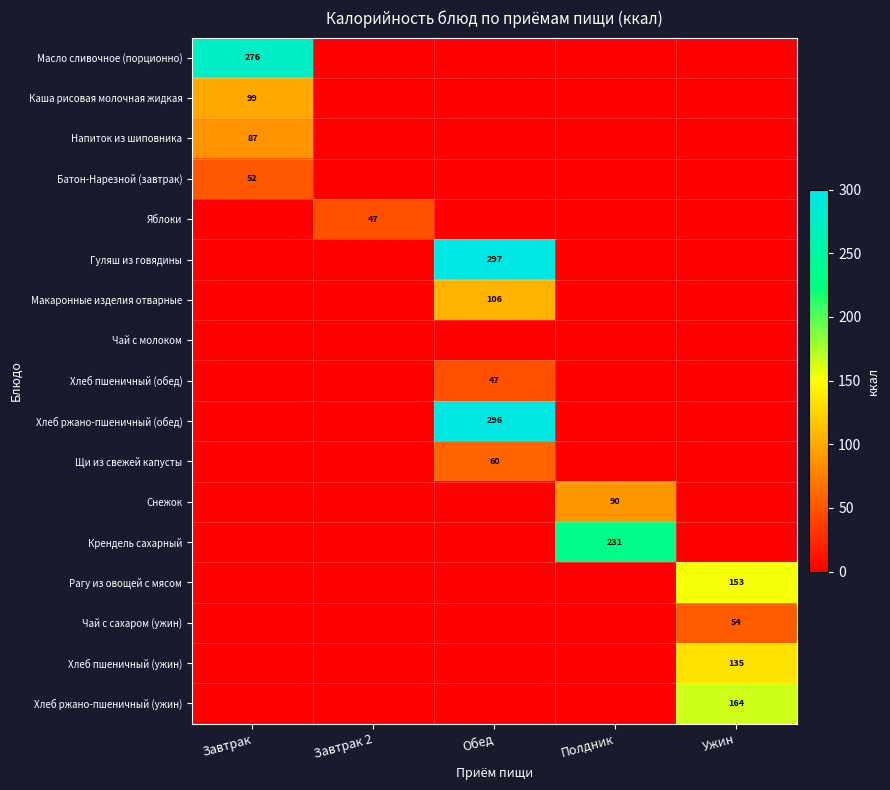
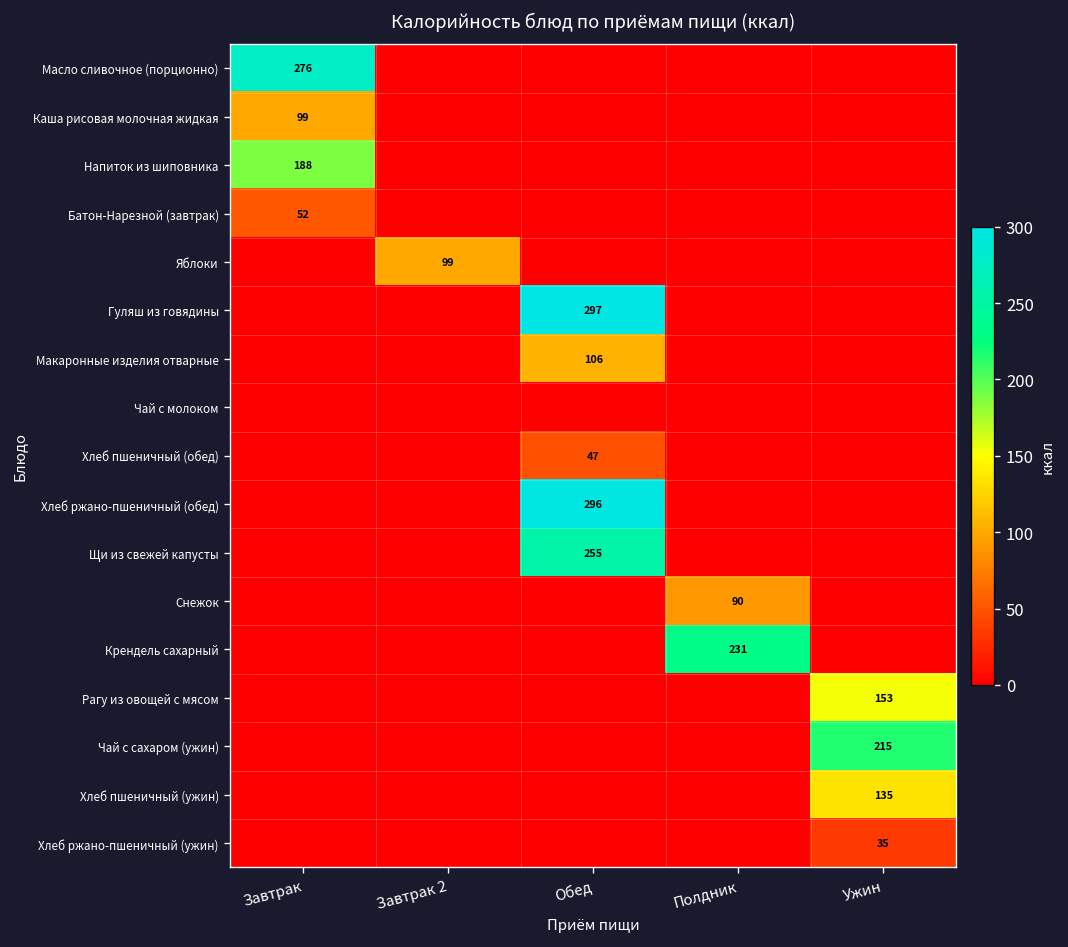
  {
    "Масло сливочное (порционно)": {
      "Завтрак": 276
    },
    "Каша рисовая молочная жидкая": {
      "Завтрак": 99
    },
    "Напиток из шиповника": {
-     "Завтрак": 87
+     "Завтрак": 188
    },
    "Батон-Нарезной (завтрак)": {
      "Завтрак": 52
    },
    "Яблоки": {
-     "Завтрак 2": 47
+     "Завтрак 2": 99
    },
    "Гуляш из говядины": {
      "Обед": 297
    },
    "Макаронные изделия отварные": {
      "Обед": 106
    },
    "Хлеб пшеничный (обед)": {
      "Обед": 47
    },
    "Хлеб ржано-пшеничный (обед)": {
      "Обед": 296
    },
    "Щи из свежей капусты": {
-     "Обед": 60
+     "Обед": 255
    },
    "Снежок": {
      "Полдник": 90
    },
    "Крендель сахарный": {
      "Полдник": 231
    },
    "Рагу из овощей с мясом": {
      "Ужин": 153
    },
    "Чай с сахаром (ужин)": {
-     "Ужин": 54
+     "Ужин": 215
    },
    "Хлеб пшеничный (ужин)": {
      "Ужин": 135
    },
    "Хлеб ржано-пшеничный (ужин)": {
-     "Ужин": 164
+     "Ужин": 35
    }
  }
